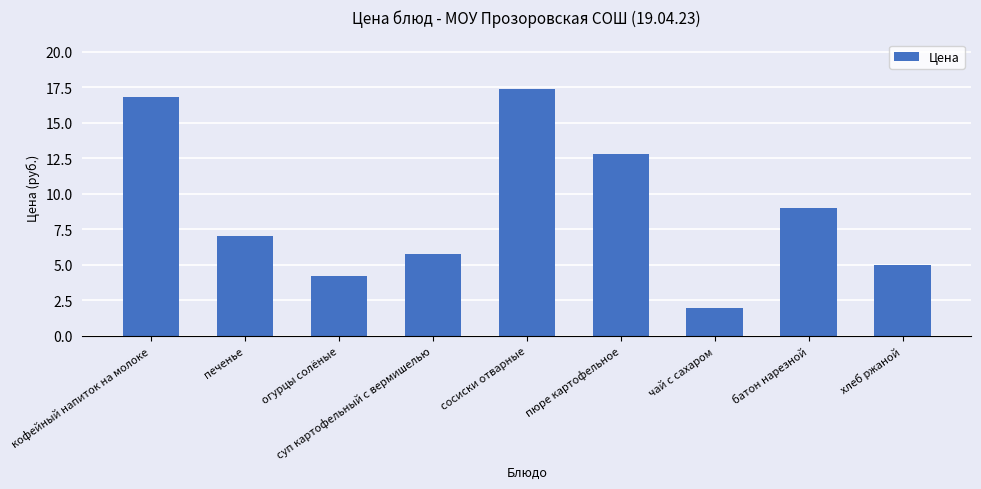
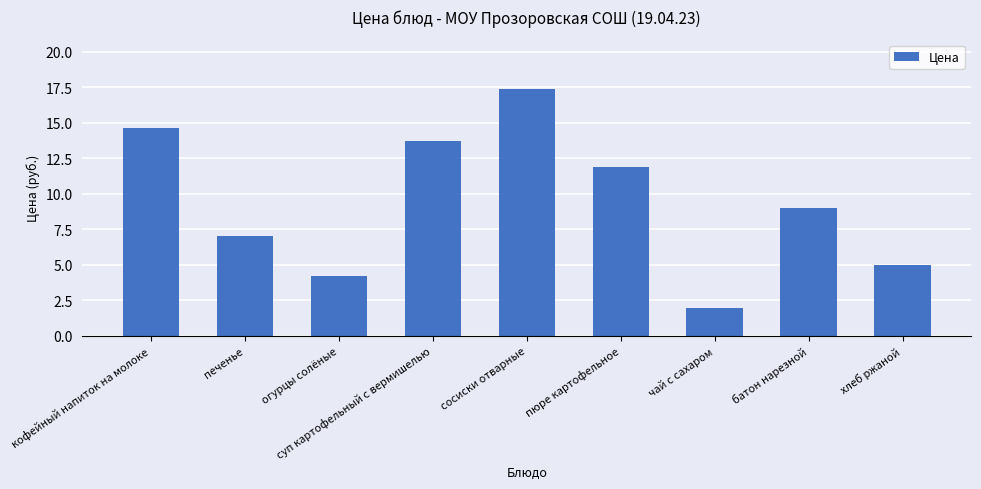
  {
-   "кофейный напиток на молоке": 16.8,
+   "кофейный напиток на молоке": 14.6,
    "печенье": 7.0,
    "огурцы солёные": 4.2,
-   "суп картофельный с вермишелью": 5.8,
+   "суп картофельный с вермишелью": 13.8,
    "сосиски отварные": 17.4,
-   "пюре картофельное": 12.8,
+   "пюре картофельное": 11.9,
    "чай с сахаром": 2.0,
    "батон нарезной": 9.0,
    "хлеб ржаной": 5.0
  }
